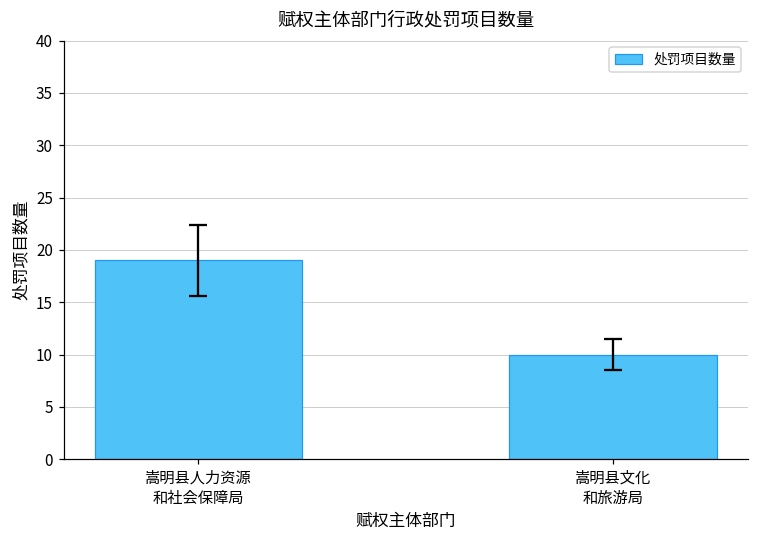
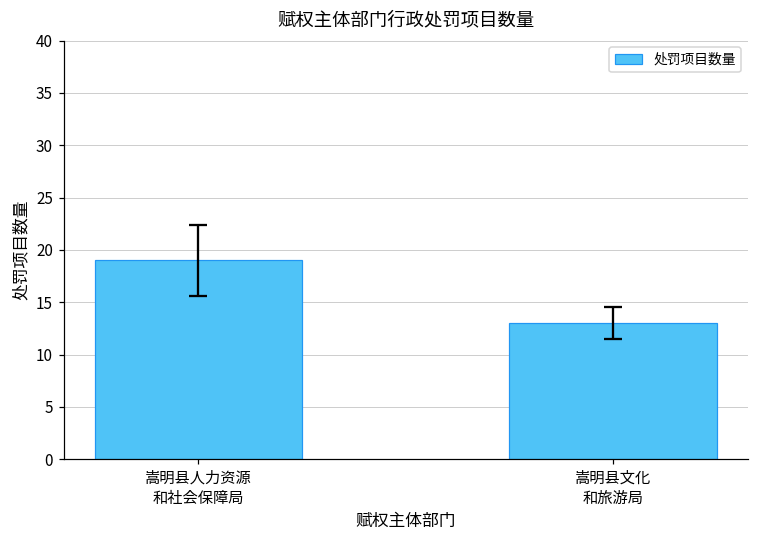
  {
    "处罚项目数量": {
      "嵩明县人力资源 和社会保障局": 19,
-     "嵩明县文化 和旅游局": 10
+     "嵩明县文化 和旅游局": 13
    }
  }
